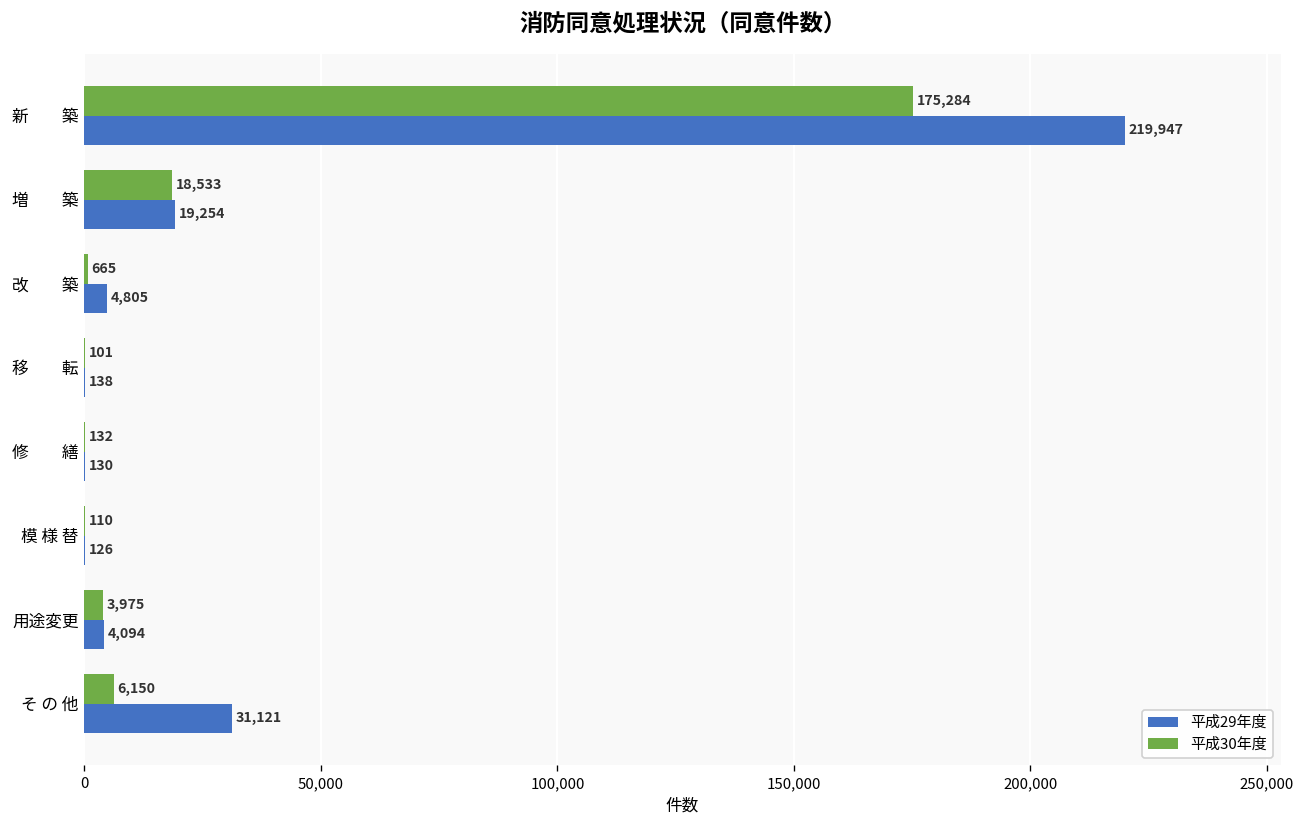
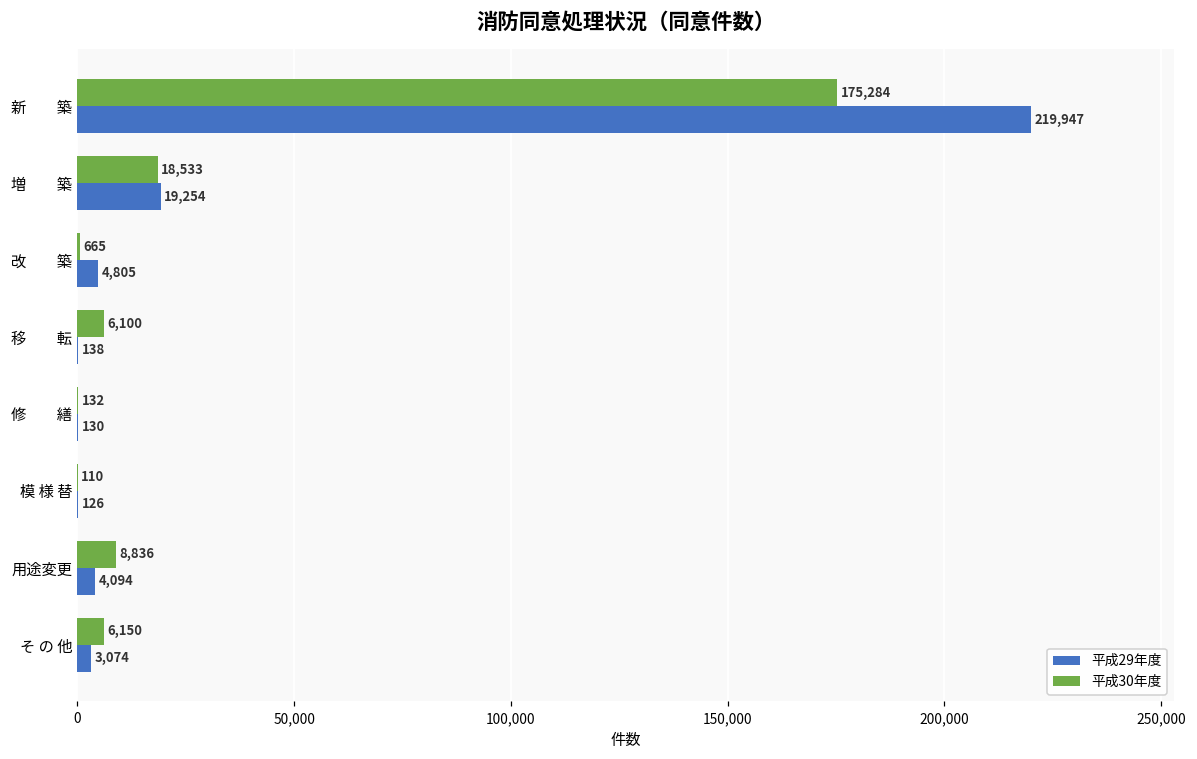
  {
    "平成29年度": {
      "新 築": "219,947",
      "増 築": "19,254",
      "改 築": "4,805",
      "移 転": "138",
      "修 繕": "130",
      "模 様 替": "126",
      "用途変更": "4,094",
-     "そ の 他": "31,121"
+     "そ の 他": "3,074"
    },
    "平成30年度": {
      "新 築": "175,284",
      "増 築": "18,533",
      "改 築": "665",
-     "移 転": "101",
+     "移 転": "6,100",
      "修 繕": "132",
      "模 様 替": "110",
-     "用途変更": "3,975",
+     "用途変更": "8,836",
      "そ の 他": "6,150"
    }
  }
